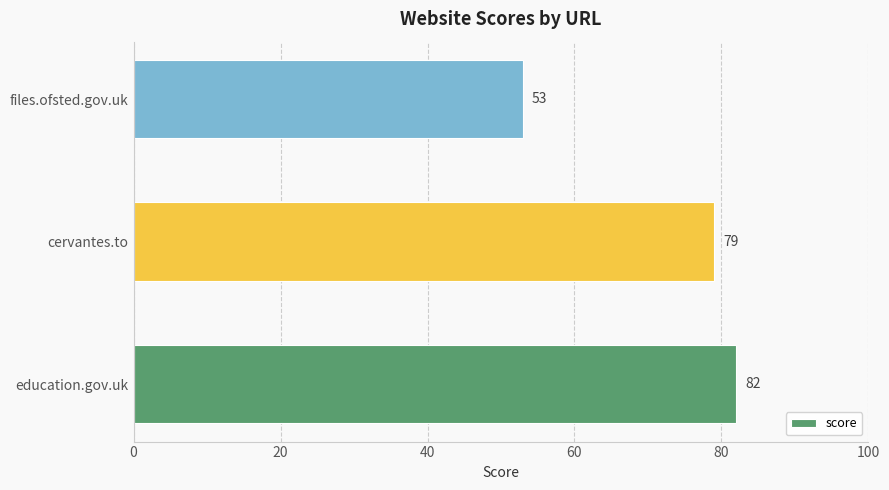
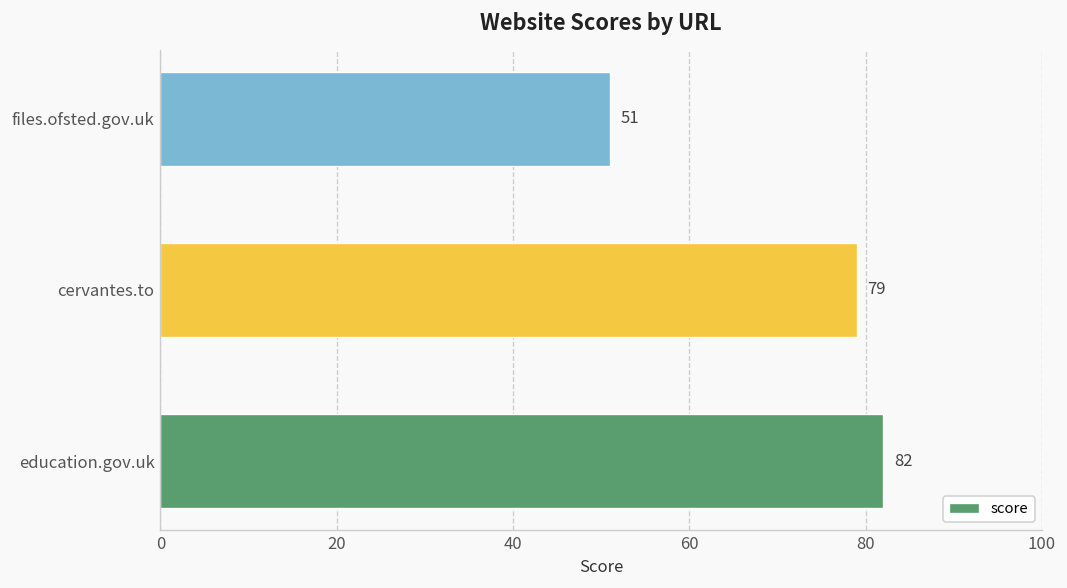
  {
-   "files.ofsted.gov.uk": 53,
+   "files.ofsted.gov.uk": 51,
    "cervantes.to": 79,
    "education.gov.uk": 82
  }
